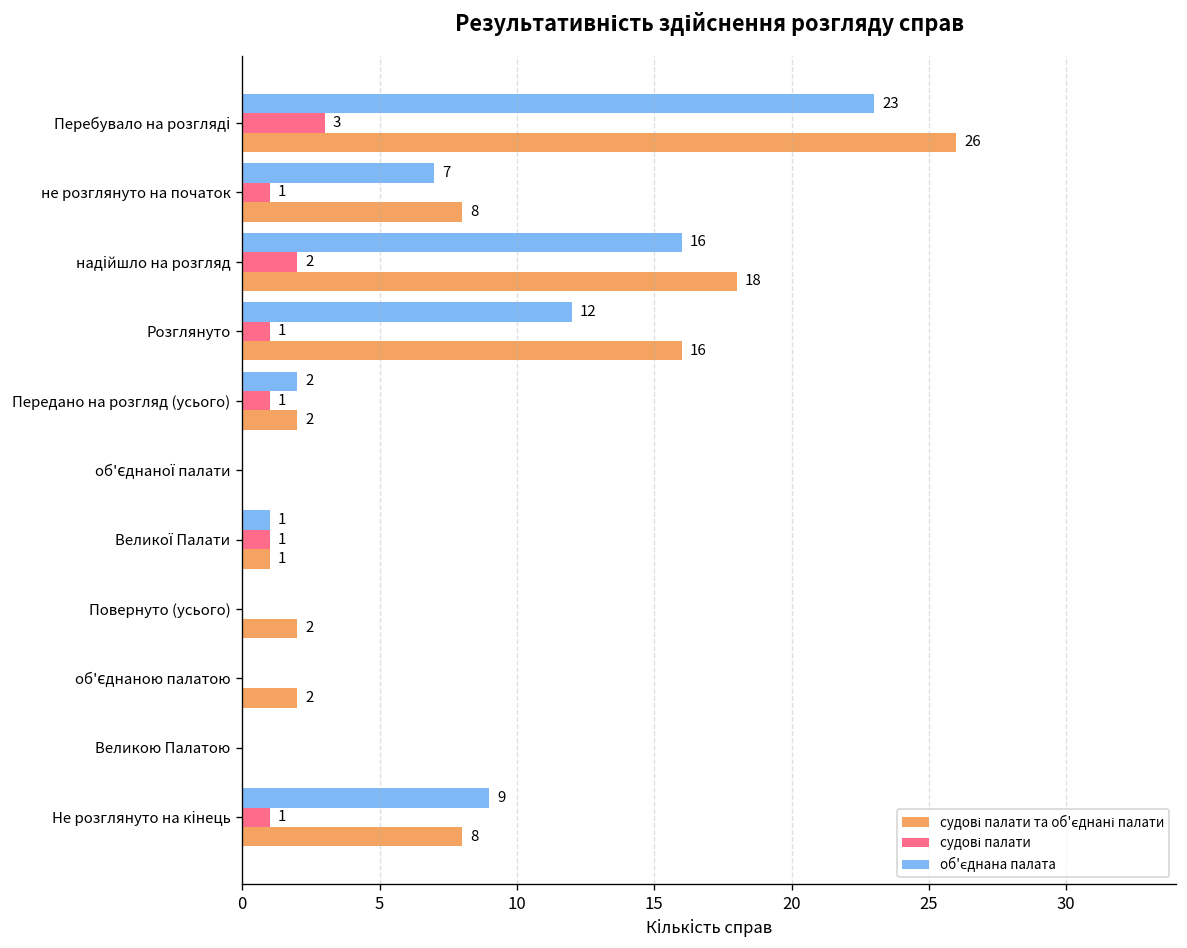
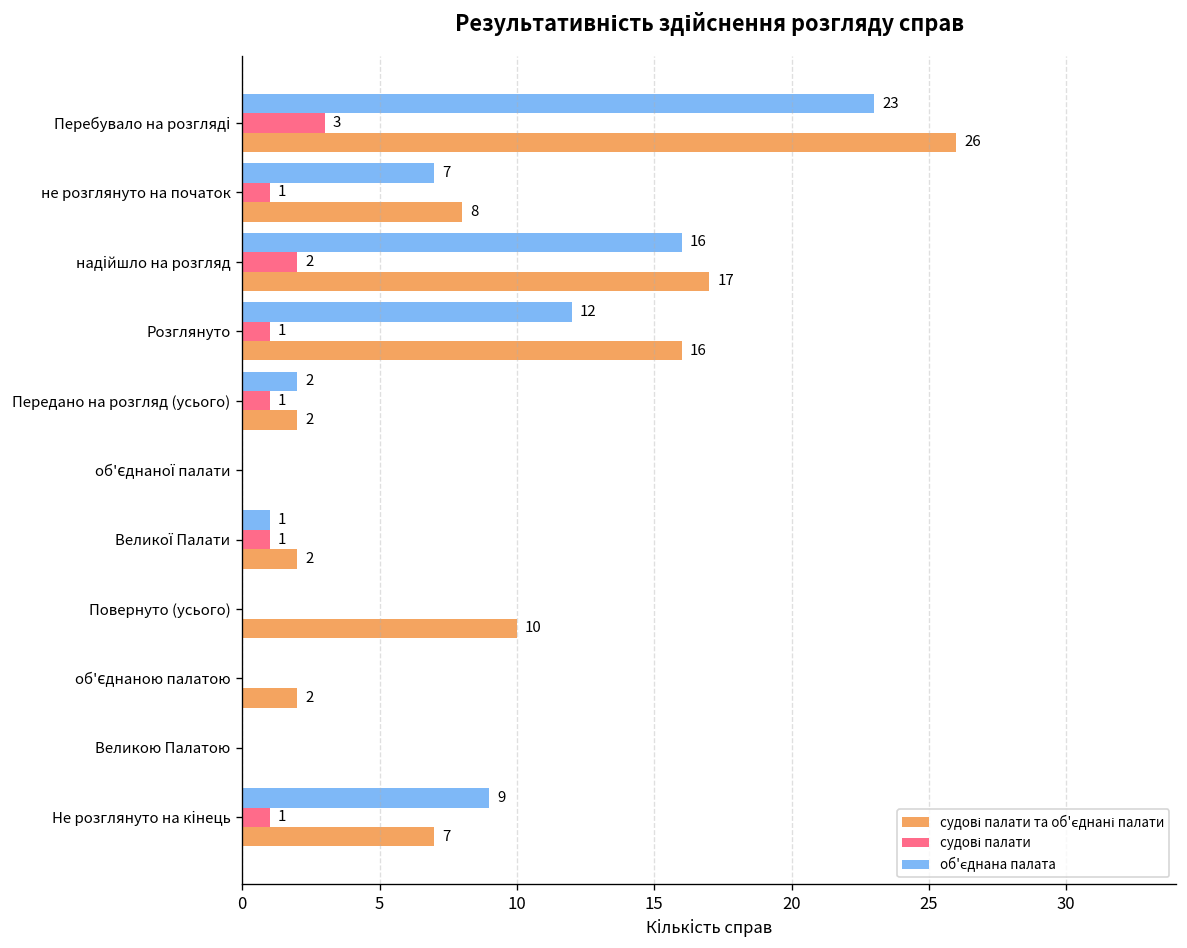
  {
    "судові палати та об'єднані палати": {
      "Перебувало на розгляді": 26,
      "не розглянуто на початок": 8,
-     "надійшло на розгляд": 18,
+     "надійшло на розгляд": 17,
      "Розглянуто": 16,
      "Передано на розгляд (усього)": 2,
-     "Великої Палати": 1,
-     "Повернуто (усього)": 2,
+     "Великої Палати": 2,
+     "Повернуто (усього)": 10,
      "об'єднаною палатою": 2,
-     "Не розглянуто на кінець": 8
+     "Не розглянуто на кінець": 7
    },
    "судові палати": {
      "Перебувало на розгляді": 3,
      "не розглянуто на початок": 1,
      "надійшло на розгляд": 2,
      "Розглянуто": 1,
      "Передано на розгляд (усього)": 1,
      "Великої Палати": 1,
      "Не розглянуто на кінець": 1
    },
    "об'єднана палата": {
      "Перебувало на розгляді": 23,
      "не розглянуто на початок": 7,
      "надійшло на розгляд": 16,
      "Розглянуто": 12,
      "Передано на розгляд (усього)": 2,
      "Великої Палати": 1,
      "Не розглянуто на кінець": 9
    }
  }
